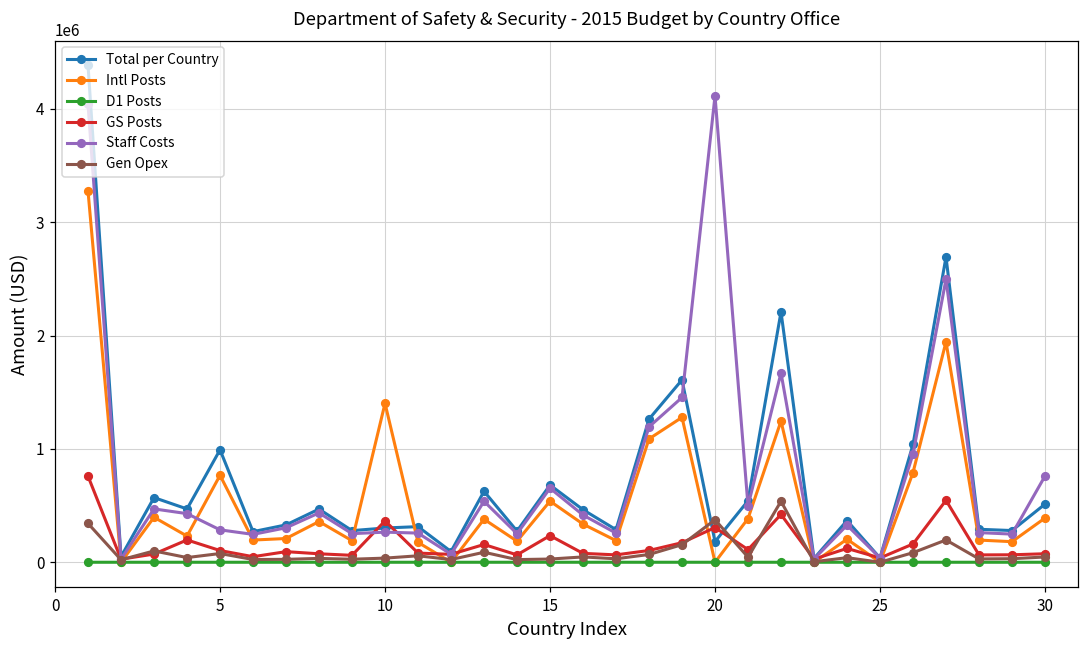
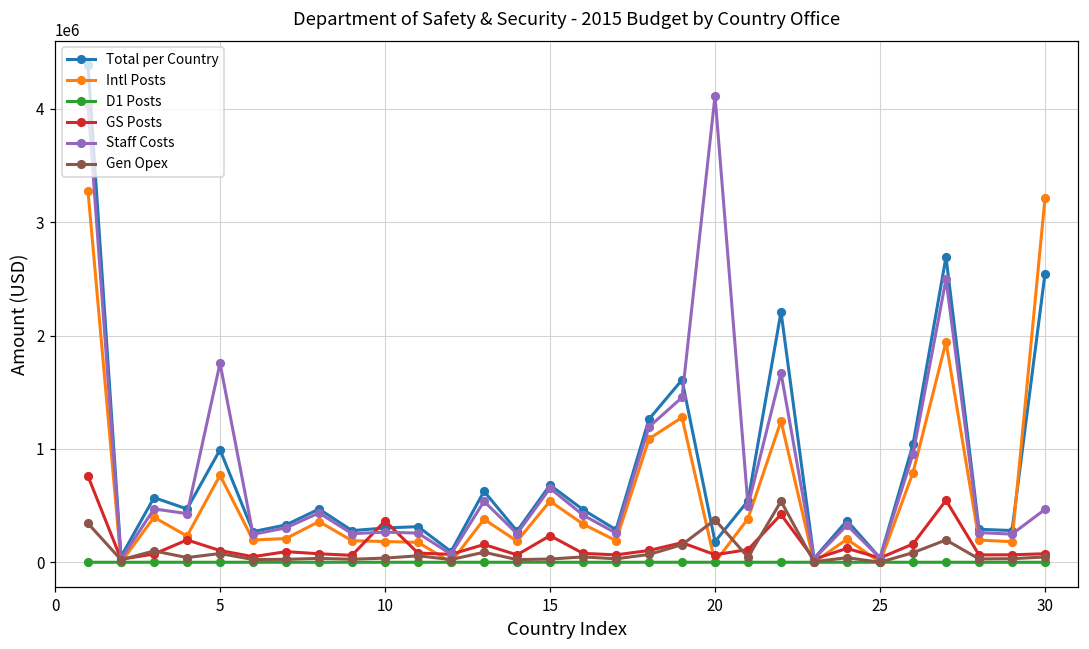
  {
    "Total per Country": {
      "5": 990000,
      "10": 300000,
      "15": 680000,
      "20": 180000,
-     "30": 510000
+     "30": 2550000
    },
    "Intl Posts": {
      "5": 770000,
-     "10": 1400000,
+     "10": 180000,
      "15": 540000,
-     "30": 390000
+     "30": 3210000
    },
    "D1 Posts": {
      "5": 0,
      "10": 0,
      "15": 0,
      "30": 0
    },
    "GS Posts": {
      "5": 100000,
      "10": 360000,
      "15": 230000,
-     "20": 310000,
+     "20": 70000,
      "30": 80000
    },
    "Staff Costs": {
-     "5": 290000,
+     "5": 1760000,
      "10": 270000,
      "15": 650000,
      "20": 4110000,
-     "30": 760000
+     "30": 470000
    },
    "Gen Opex": {
      "5": 80000,
      "10": 40000,
      "15": 30000,
      "20": 370000,
      "30": 50000
    }
  }
